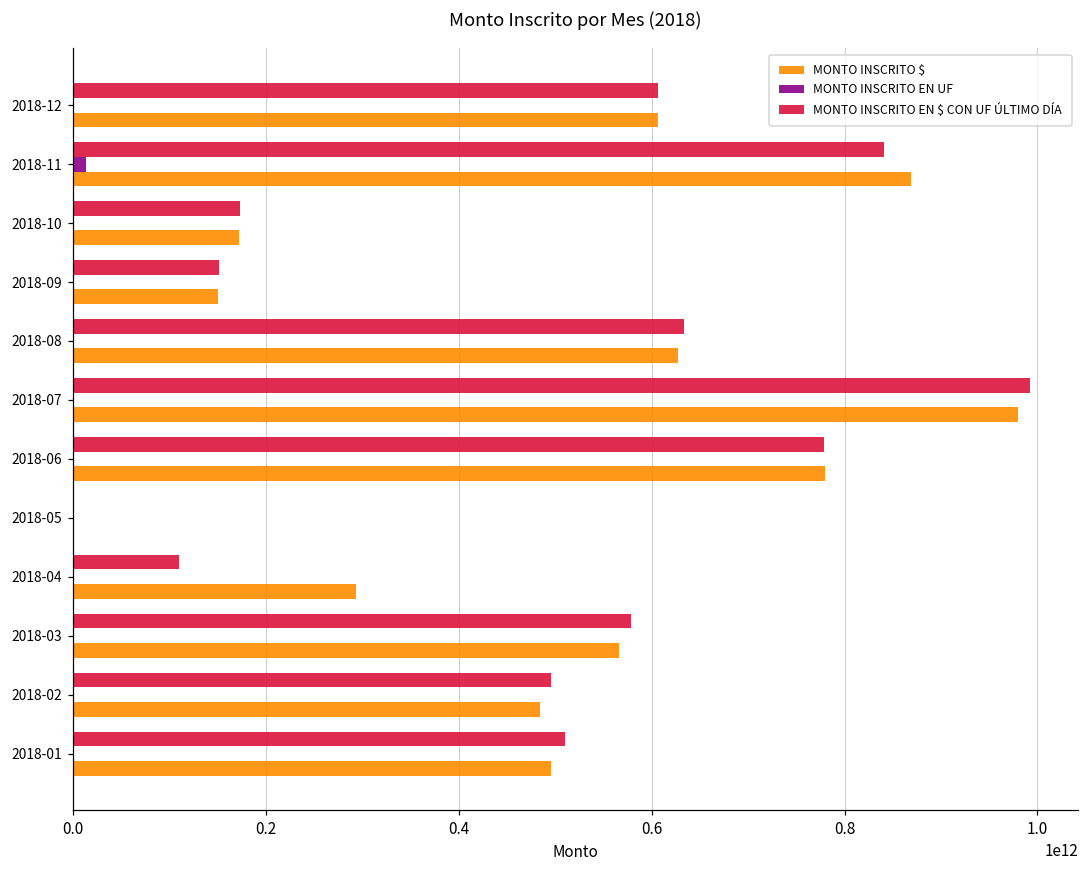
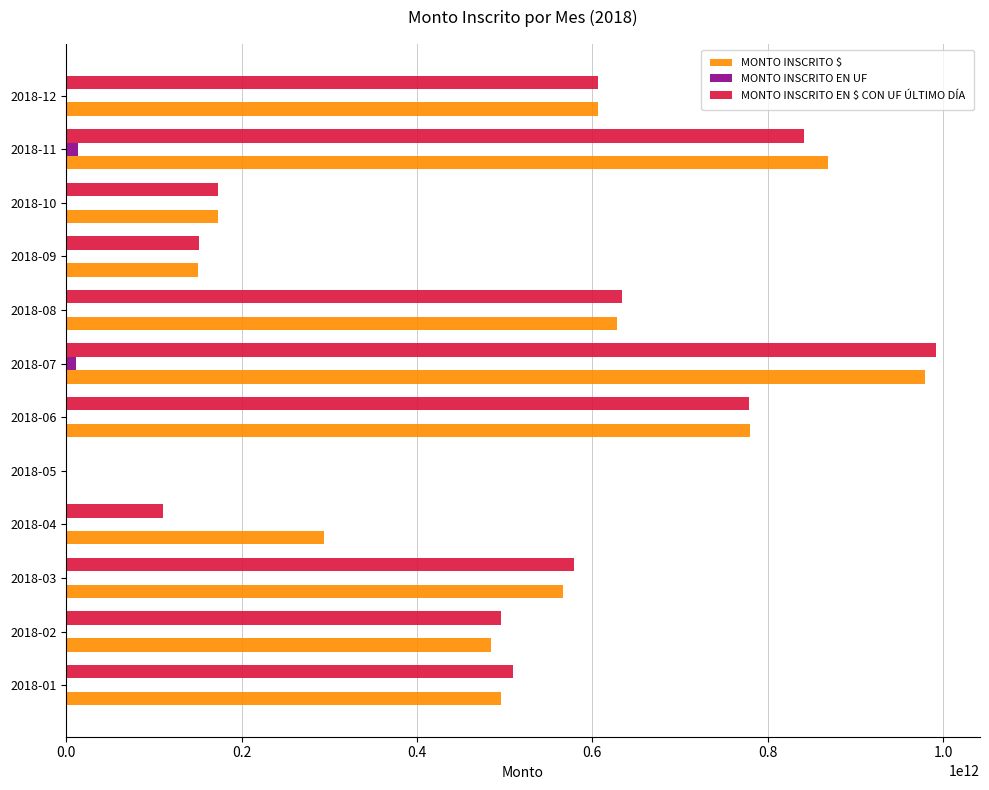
  {
    "MONTO INSCRITO $": {
      "2018-12": 610000000000,
      "2018-11": 870000000000,
      "2018-10": 170000000000,
      "2018-09": 150000000000,
      "2018-08": 630000000000,
      "2018-07": 980000000000,
      "2018-06": 780000000000,
      "2018-05": 0,
      "2018-04": 290000000000,
      "2018-03": 570000000000,
      "2018-02": 480000000000,
      "2018-01": 500000000000
    },
    "MONTO INSCRITO EN UF": {
      "2018-11": 10000000000,
-     "2018-07": 0,
+     "2018-07": 10000000000,
      "2018-05": 0
    },
    "MONTO INSCRITO EN $ CON UF ÚLTIMO DÍA": {
      "2018-12": 610000000000,
      "2018-11": 840000000000,
      "2018-10": 170000000000,
      "2018-09": 150000000000,
      "2018-08": 630000000000,
      "2018-07": 990000000000,
      "2018-06": 780000000000,
      "2018-05": 0,
      "2018-04": 110000000000,
      "2018-03": 580000000000,
      "2018-02": 500000000000,
      "2018-01": 510000000000
    }
  }
